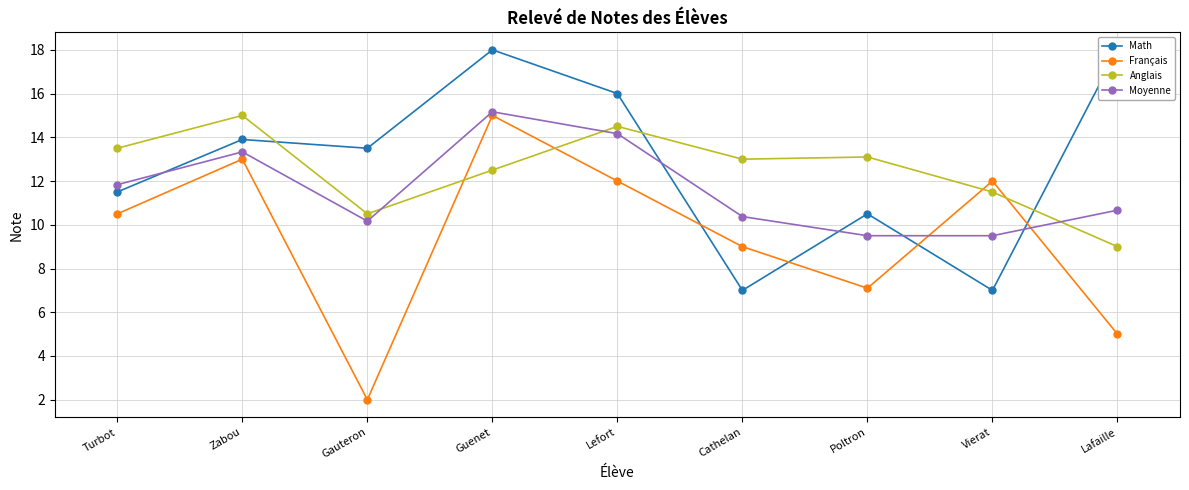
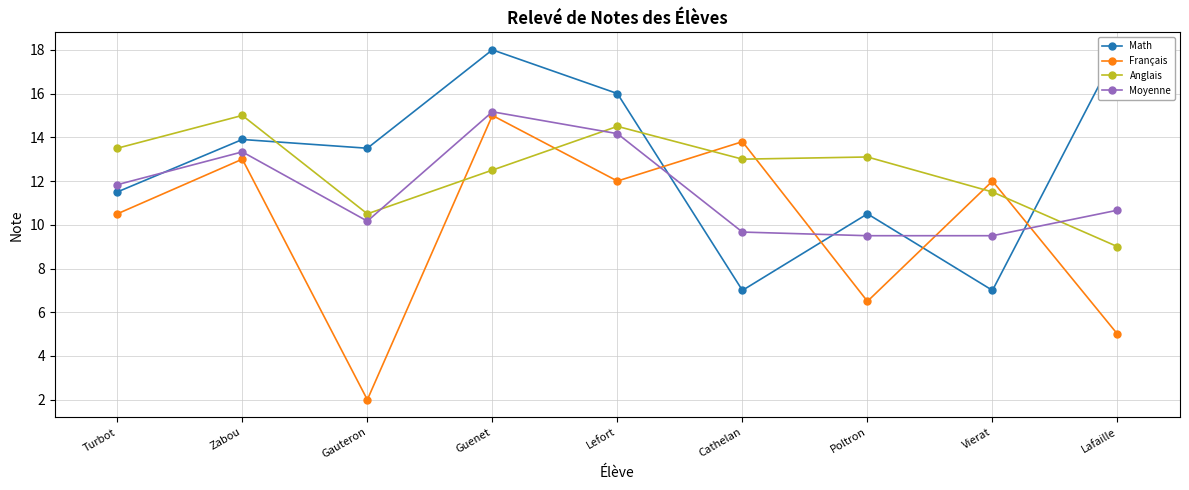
  {
    "Math": {
      "Turbot": 11.5,
      "Zabou": 13.9,
      "Gauteron": 13.5,
      "Guenet": 18.0,
      "Lefort": 16.0,
      "Cathelan": 7.0,
      "Poltron": 10.5,
      "Vierat": 7.0
    },
    "Français": {
      "Turbot": 10.5,
      "Zabou": 13.0,
      "Gauteron": 2.0,
      "Guenet": 15.0,
      "Lefort": 12.0,
-     "Cathelan": 9.0,
-     "Poltron": 7.1,
+     "Cathelan": 13.8,
+     "Poltron": 6.5,
      "Vierat": 12.0,
      "Lafaille": 5.0
    },
    "Anglais": {
      "Turbot": 13.5,
      "Zabou": 15.0,
      "Gauteron": 10.5,
      "Guenet": 12.5,
      "Lefort": 14.5,
      "Cathelan": 13.0,
      "Poltron": 13.1,
      "Vierat": 11.5,
      "Lafaille": 9.0
    },
    "Moyenne": {
      "Turbot": 11.8,
      "Zabou": 13.3,
      "Gauteron": 10.2,
      "Guenet": 15.2,
      "Lefort": 14.2,
-     "Cathelan": 10.4,
+     "Cathelan": 9.7,
      "Poltron": 9.5,
      "Vierat": 9.5,
      "Lafaille": 10.7
    }
  }
